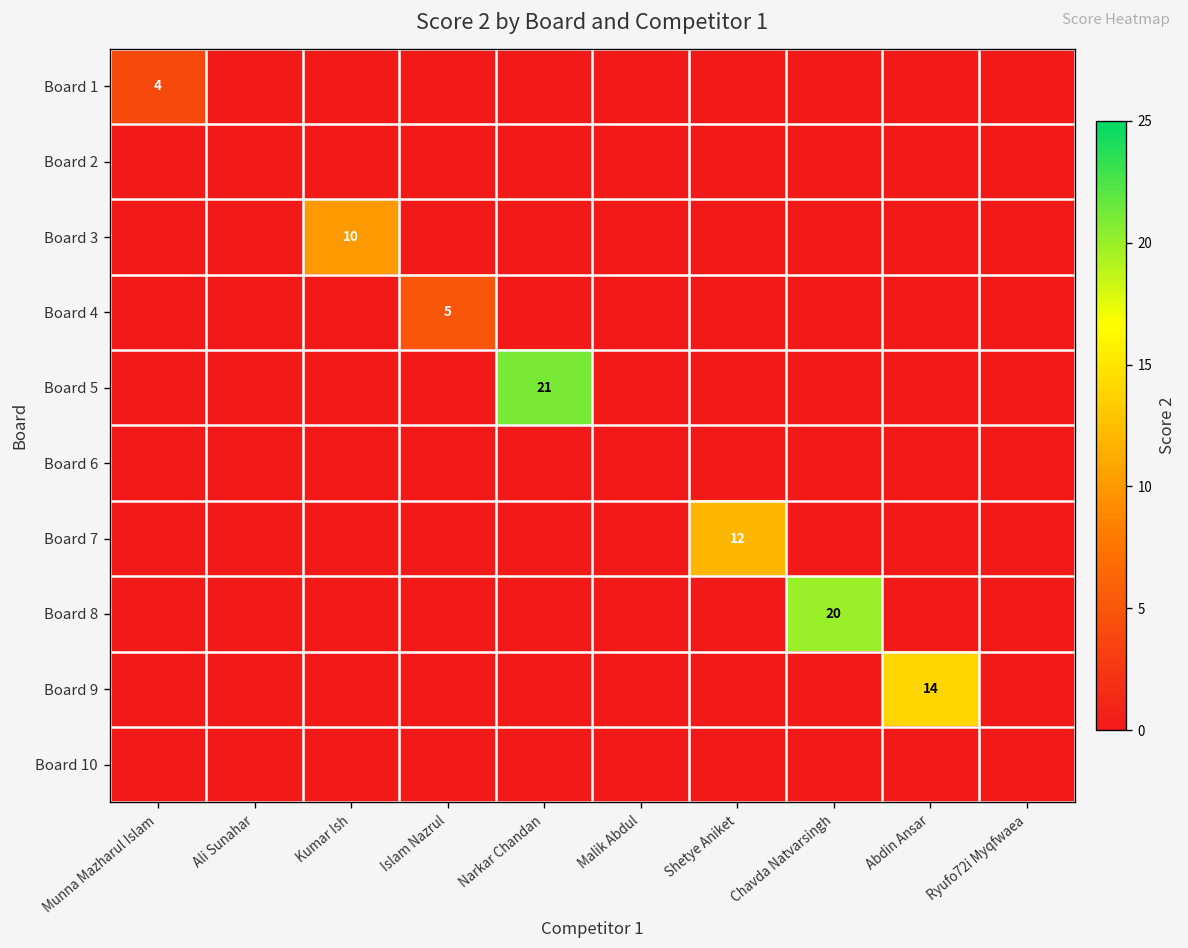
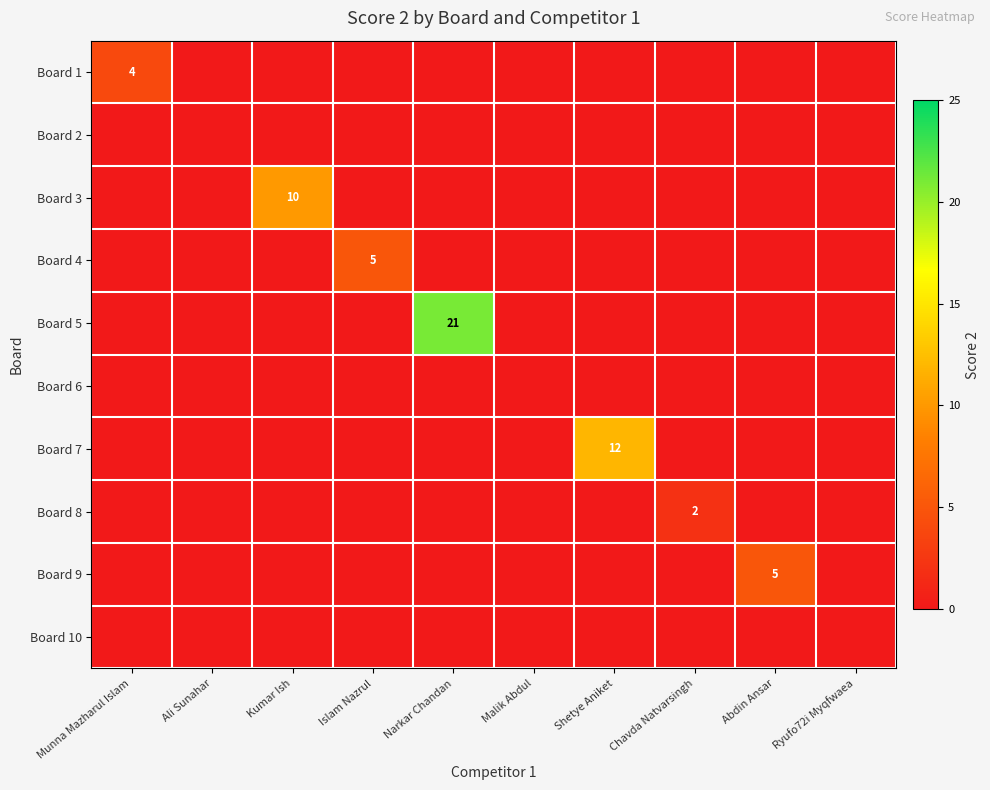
  {
    "Board 1": {
      "Munna Mazharul Islam": 4
    },
    "Board 3": {
      "Kumar Ish": 10
    },
    "Board 4": {
      "Islam Nazrul": 5
    },
    "Board 5": {
      "Narkar Chandan": 21
    },
    "Board 7": {
      "Shetye Aniket": 12
    },
    "Board 8": {
-     "Chavda Natvarsingh": 20
+     "Chavda Natvarsingh": 2
    },
    "Board 9": {
-     "Abdin Ansar": 14
+     "Abdin Ansar": 5
    }
  }
